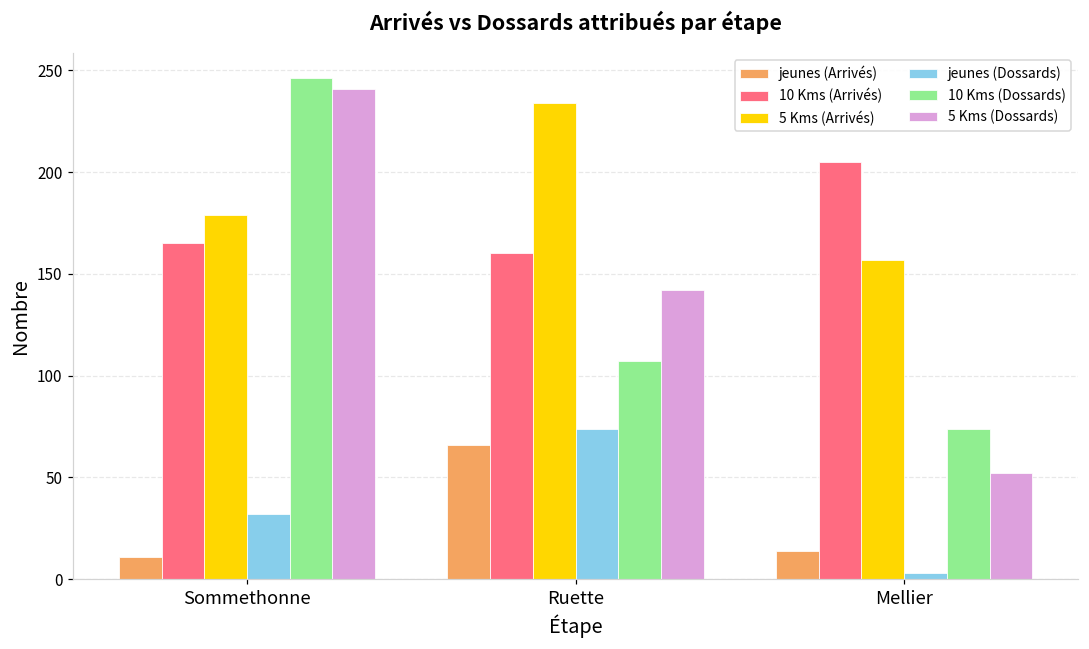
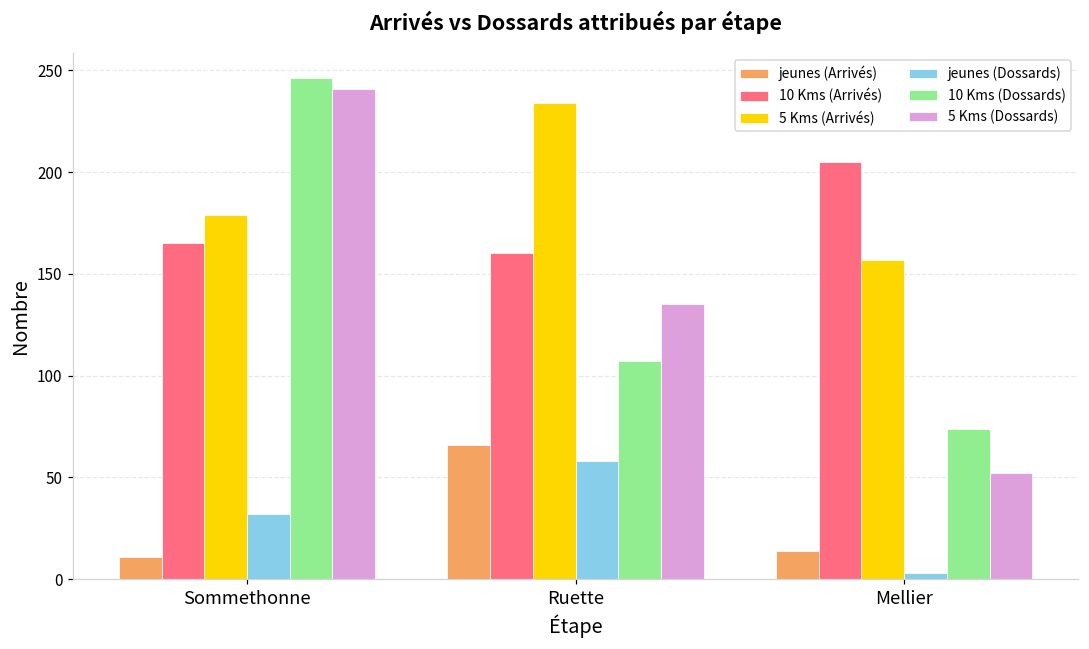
  {
    "jeunes (Arrivés)": {
      "Sommethonne": 11,
      "Ruette": 66,
      "Mellier": 14
    },
    "10 Kms (Arrivés)": {
      "Sommethonne": 165,
      "Ruette": 160,
      "Mellier": 205
    },
    "5 Kms (Arrivés)": {
      "Sommethonne": 179,
      "Ruette": 234,
      "Mellier": 157
    },
    "jeunes (Dossards)": {
      "Sommethonne": 32,
-     "Ruette": 74,
+     "Ruette": 58,
      "Mellier": 3
    },
    "10 Kms (Dossards)": {
      "Sommethonne": 246,
      "Ruette": 107,
      "Mellier": 74
    },
    "5 Kms (Dossards)": {
      "Sommethonne": 241,
-     "Ruette": 142,
+     "Ruette": 135,
      "Mellier": 52
    }
  }
